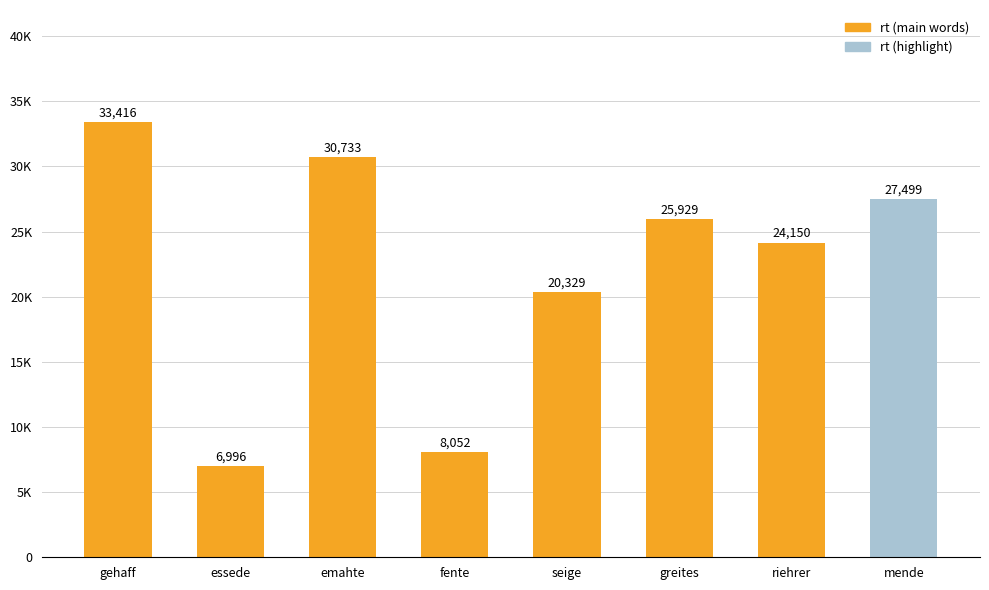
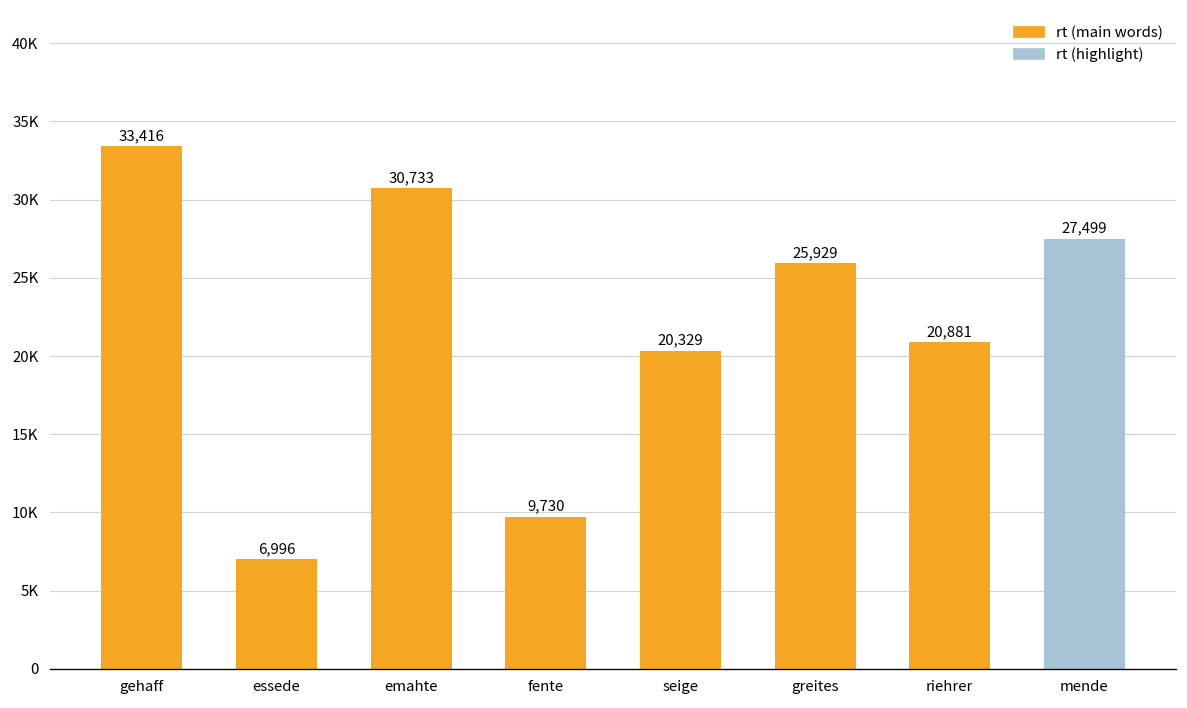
  {
    "gehaff": "33,416",
    "essede": "6,996",
    "emahte": "30,733",
-   "fente": "8,052",
+   "fente": "9,730",
    "seige": "20,329",
    "greites": "25,929",
-   "riehrer": "24,150",
+   "riehrer": "20,881",
    "mende": "27,499"
  }
